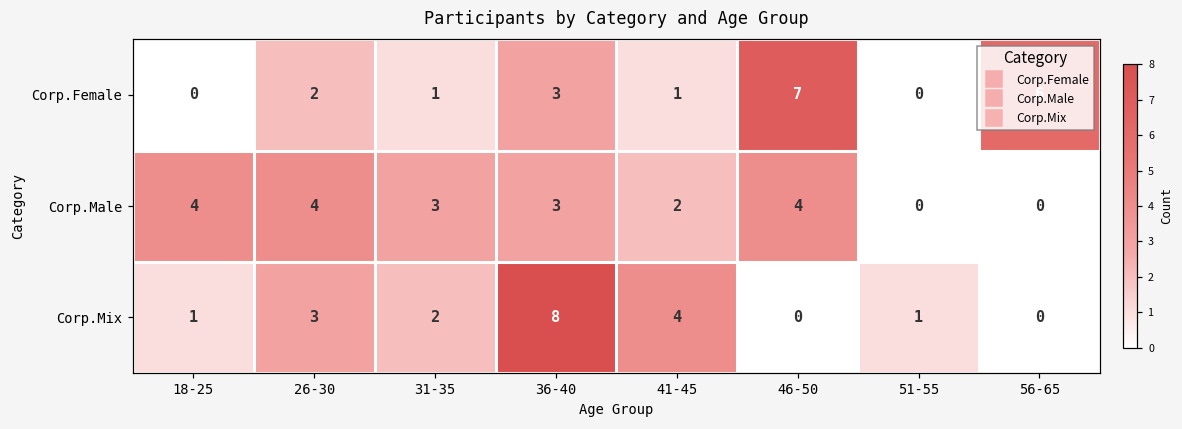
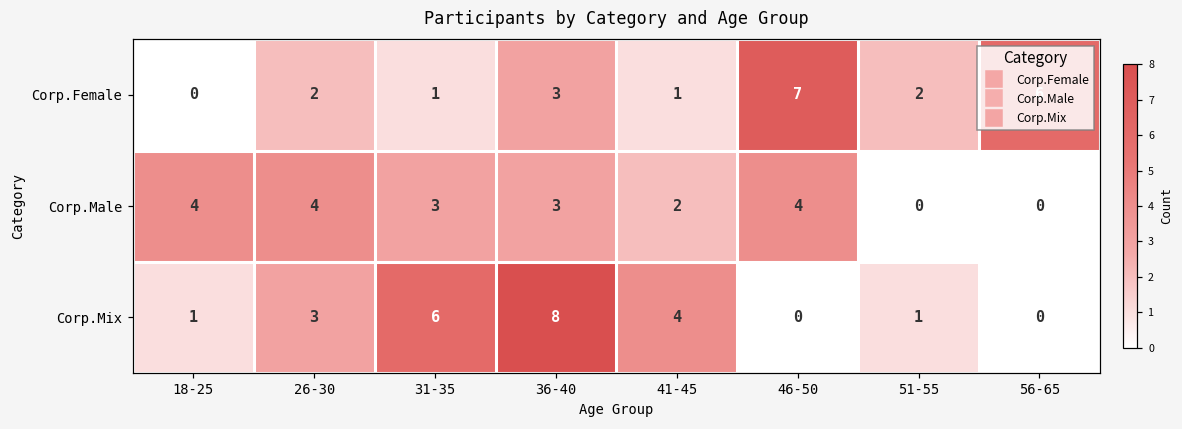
  {
    "Corp.Female": {
      "18-25": 0,
      "26-30": 2,
      "31-35": 1,
      "36-40": 3,
      "41-45": 1,
      "46-50": 7,
-     "51-55": 0
+     "51-55": 2
    },
    "Corp.Male": {
      "18-25": 4,
      "26-30": 4,
      "31-35": 3,
      "36-40": 3,
      "41-45": 2,
      "46-50": 4,
      "51-55": 0,
      "56-65": 0
    },
    "Corp.Mix": {
      "18-25": 1,
      "26-30": 3,
-     "31-35": 2,
+     "31-35": 6,
      "36-40": 8,
      "41-45": 4,
      "46-50": 0,
      "51-55": 1,
      "56-65": 0
    }
  }
